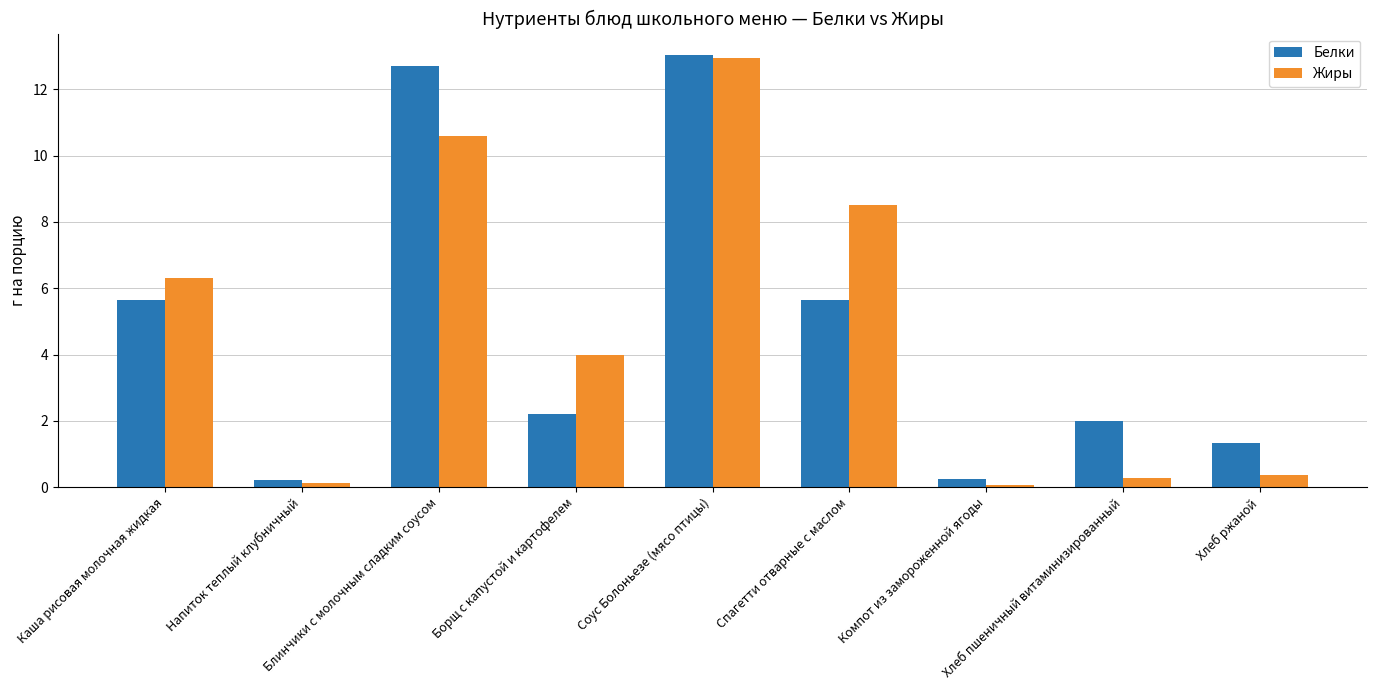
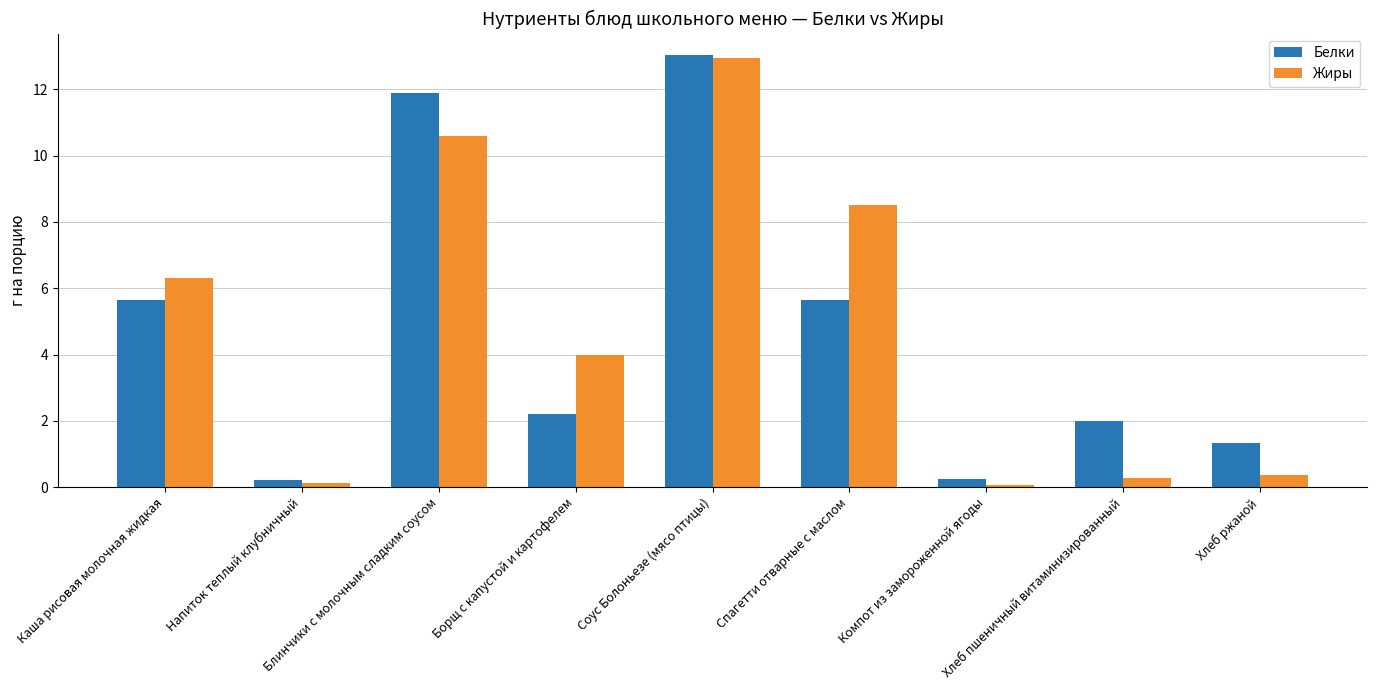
  {
    "Белки": {
      "Каша рисовая молочная жидкая": 5.6,
      "Напиток теплый клубничный": 0.2,
-     "Блинчики с молочным сладким соусом": 12.7,
+     "Блинчики с молочным сладким соусом": 11.9,
      "Борщ с капустой и картофелем": 2.2,
      "Соус Болоньезе (мясо птицы)": 13.0,
      "Спагетти отварные с маслом": 5.7,
      "Компот из замороженной ягоды": 0.2,
      "Хлеб пшеничный витаминизированный": 2.0,
      "Хлеб ржаной": 1.3
    },
    "Жиры": {
      "Каша рисовая молочная жидкая": 6.3,
      "Напиток теплый клубничный": 0.1,
      "Блинчики с молочным сладким соусом": 10.6,
      "Борщ с капустой и картофелем": 4.0,
      "Соус Болоньезе (мясо птицы)": 12.9,
      "Спагетти отварные с маслом": 8.5,
      "Хлеб пшеничный витаминизированный": 0.3,
      "Хлеб ржаной": 0.4
    }
  }
